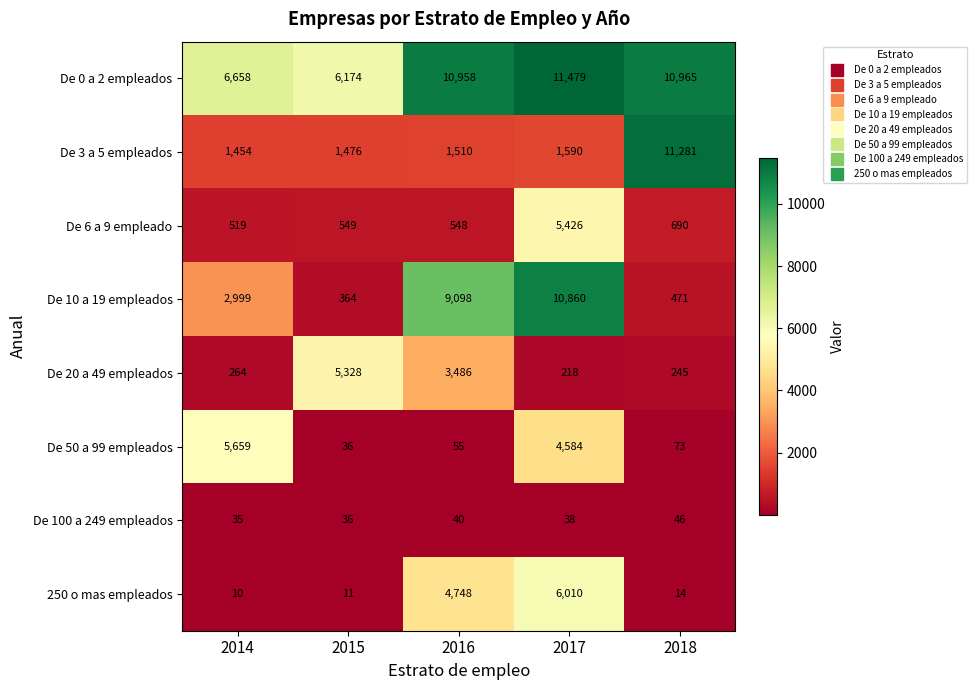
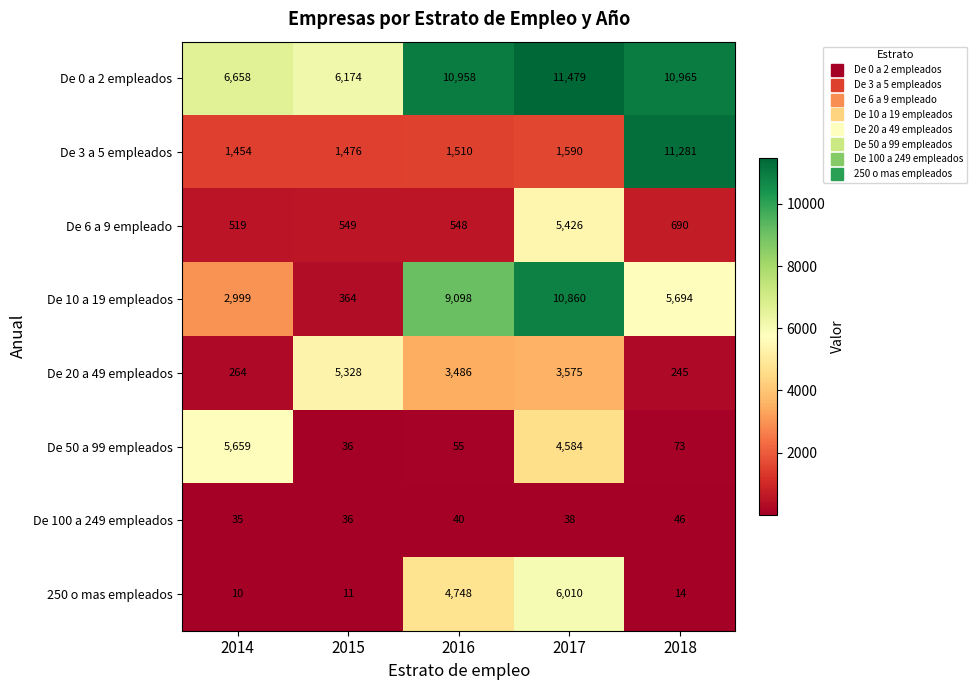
  {
    "De 0 a 2 empleados": {
      "2014": "6,658",
      "2015": "6,174",
      "2016": "10,958",
      "2017": "11,479",
      "2018": "10,965"
    },
    "De 3 a 5 empleados": {
      "2014": "1,454",
      "2015": "1,476",
      "2016": "1,510",
      "2017": "1,590",
      "2018": "11,281"
    },
    "De 6 a 9 empleado": {
      "2014": "519",
      "2015": "549",
      "2016": "548",
      "2017": "5,426",
      "2018": "690"
    },
    "De 10 a 19 empleados": {
      "2014": "2,999",
      "2015": "364",
      "2016": "9,098",
      "2017": "10,860",
-     "2018": "471"
+     "2018": "5,694"
    },
    "De 20 a 49 empleados": {
      "2014": "264",
      "2015": "5,328",
      "2016": "3,486",
-     "2017": "218",
+     "2017": "3,575",
      "2018": "245"
    },
    "De 50 a 99 empleados": {
      "2014": "5,659",
      "2015": "36",
      "2016": "55",
      "2017": "4,584",
      "2018": "73"
    },
    "De 100 a 249 empleados": {
      "2014": "35",
      "2015": "36",
      "2016": "40",
      "2017": "38",
      "2018": "46"
    },
    "250 o mas empleados": {
      "2014": "10",
      "2015": "11",
      "2016": "4,748",
      "2017": "6,010",
      "2018": "14"
    }
  }
